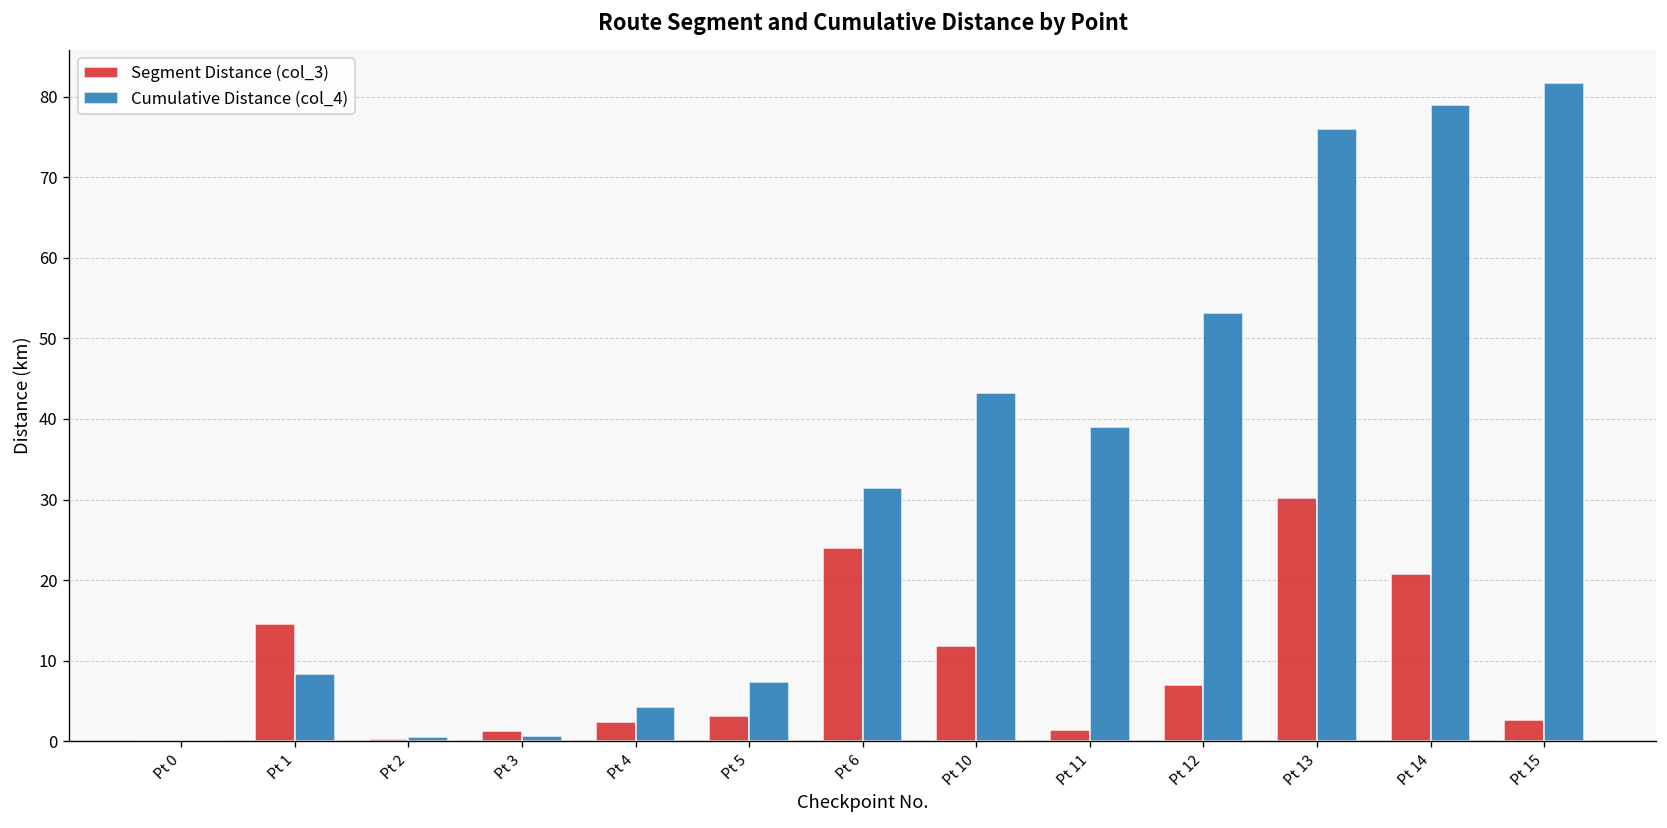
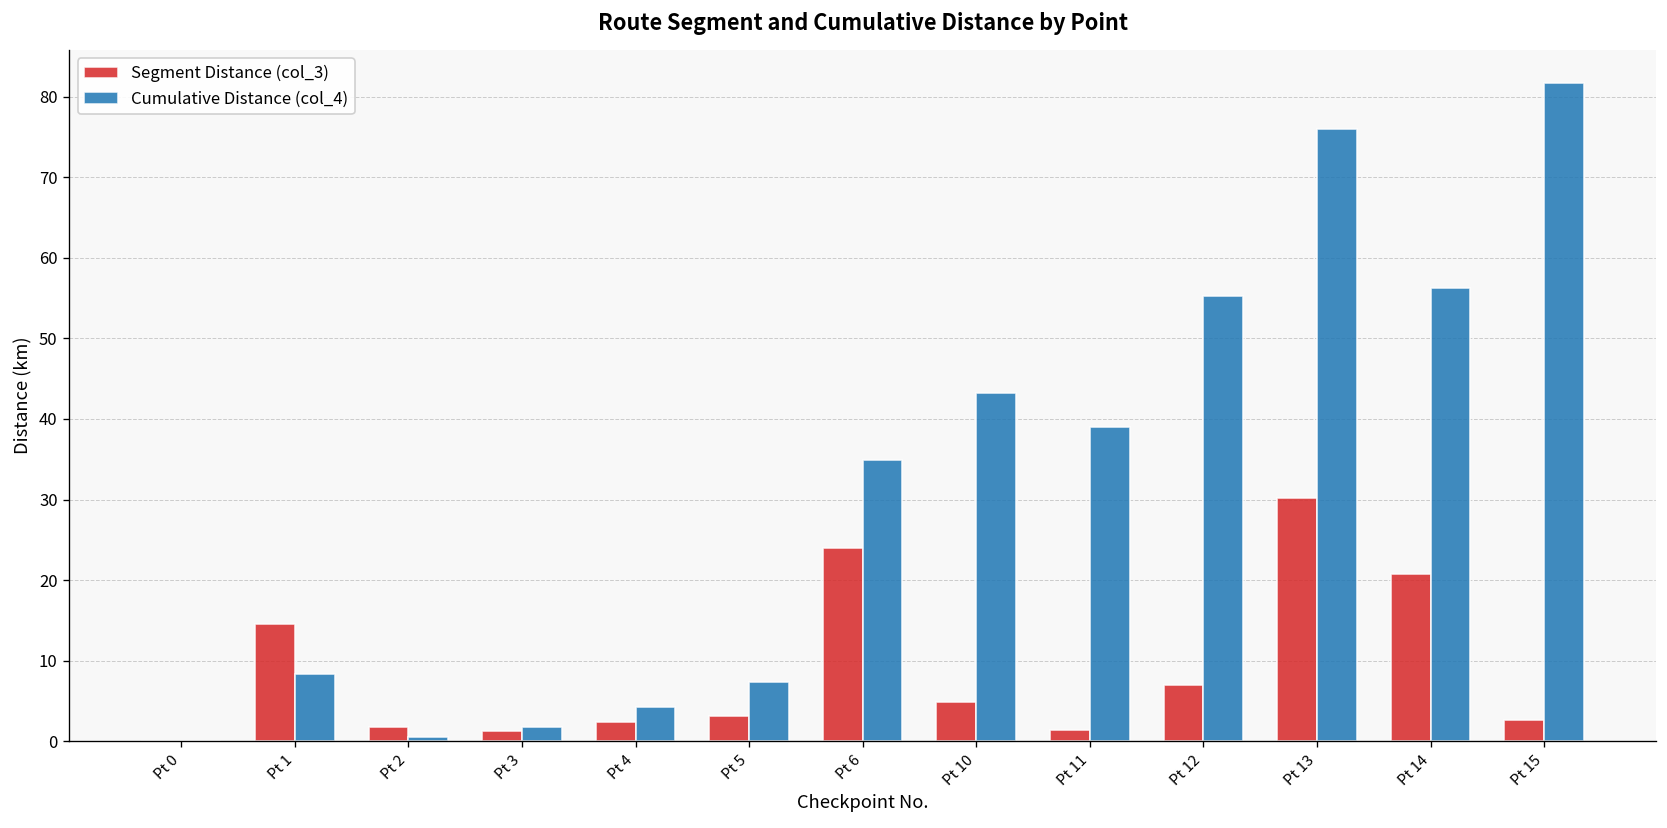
  {
    "Segment Distance (col_3)": {
      "Pt 0": 0,
      "Pt 1": 15,
-     "Pt 2": 0,
+     "Pt 2": 2,
      "Pt 3": 1,
      "Pt 4": 2,
      "Pt 5": 3,
      "Pt 6": 24,
-     "Pt 10": 12,
+     "Pt 10": 5,
      "Pt 11": 1,
      "Pt 12": 7,
      "Pt 13": 30,
      "Pt 14": 21,
      "Pt 15": 3
    },
    "Cumulative Distance (col_4)": {
      "Pt 0": 0,
      "Pt 1": 8,
      "Pt 2": 1,
-     "Pt 3": 1,
+     "Pt 3": 2,
      "Pt 4": 4,
      "Pt 5": 7,
-     "Pt 6": 31,
+     "Pt 6": 35,
      "Pt 10": 43,
      "Pt 11": 39,
-     "Pt 12": 53,
+     "Pt 12": 55,
      "Pt 13": 76,
-     "Pt 14": 79,
+     "Pt 14": 56,
      "Pt 15": 82
    }
  }
